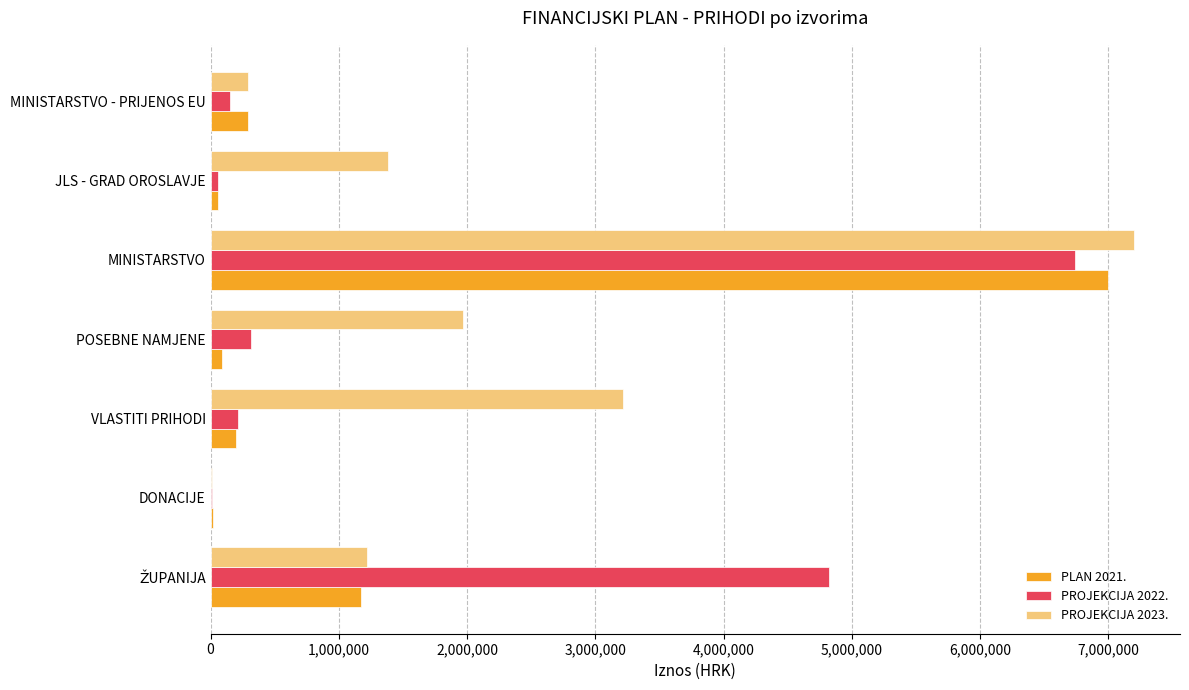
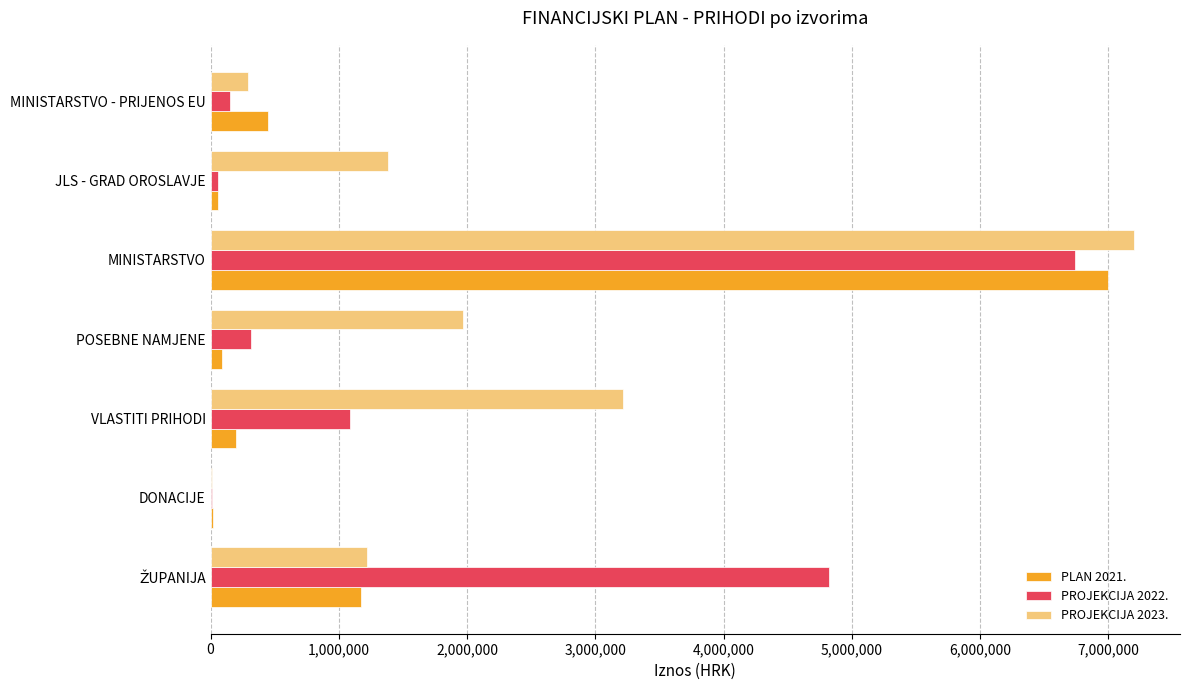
  {
    "PLAN 2021.": {
-     "MINISTARSTVO - PRIJENOS EU": "290,000",
+     "MINISTARSTVO - PRIJENOS EU": "440,000",
      "JLS - GRAD OROSLAVJE": "60,000",
      "MINISTARSTVO": "7,000,000",
      "POSEBNE NAMJENE": "90,000",
      "VLASTITI PRIHODI": "200,000",
      "ŽUPANIJA": "1,170,000"
    },
    "PROJEKCIJA 2022.": {
      "MINISTARSTVO - PRIJENOS EU": "150,000",
      "JLS - GRAD OROSLAVJE": "60,000",
      "MINISTARSTVO": "6,740,000",
      "POSEBNE NAMJENE": "310,000",
-     "VLASTITI PRIHODI": "210,000",
+     "VLASTITI PRIHODI": "1,090,000",
      "ŽUPANIJA": "4,830,000"
    },
    "PROJEKCIJA 2023.": {
      "MINISTARSTVO - PRIJENOS EU": "290,000",
      "JLS - GRAD OROSLAVJE": "1,380,000",
      "MINISTARSTVO": "7,200,000",
      "POSEBNE NAMJENE": "1,970,000",
      "VLASTITI PRIHODI": "3,220,000",
      "ŽUPANIJA": "1,220,000"
    }
  }
